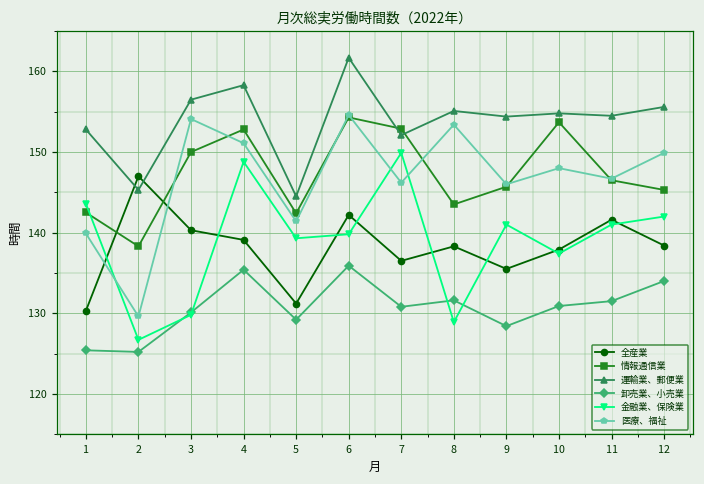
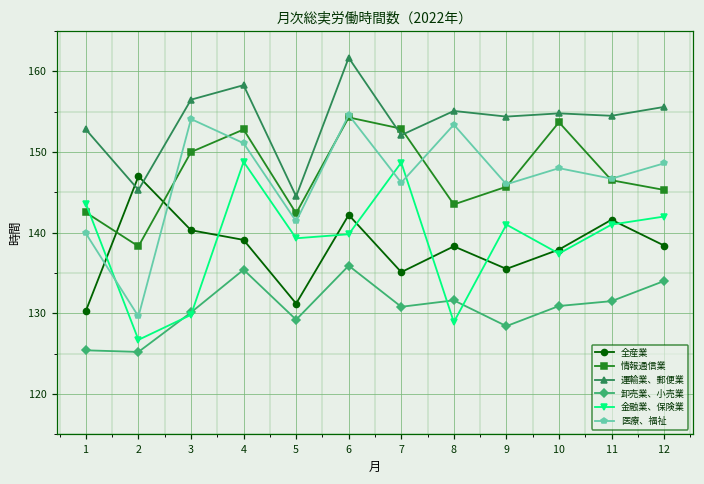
  {
    "全産業": {
      "1": 130,
      "2": 147,
      "3": 140,
      "4": 139,
      "5": 131,
      "6": 142,
-     "7": 137,
+     "7": 135,
      "8": 138,
      "9": 136,
      "10": 138,
      "11": 142,
      "12": 138
    },
    "金融業、保険業": {
      "1": 144,
      "2": 127,
      "4": 149,
      "5": 139,
      "6": 140,
-     "7": 150,
+     "7": 149,
      "8": 129,
      "9": 141,
      "10": 137,
      "11": 141,
      "12": 142
    },
    "医療、福祉": {
      "1": 140,
      "2": 130,
      "3": 154,
      "4": 151,
      "5": 141,
      "7": 146,
      "8": 153,
      "10": 148,
-     "12": 150
+     "12": 149
    }
  }
